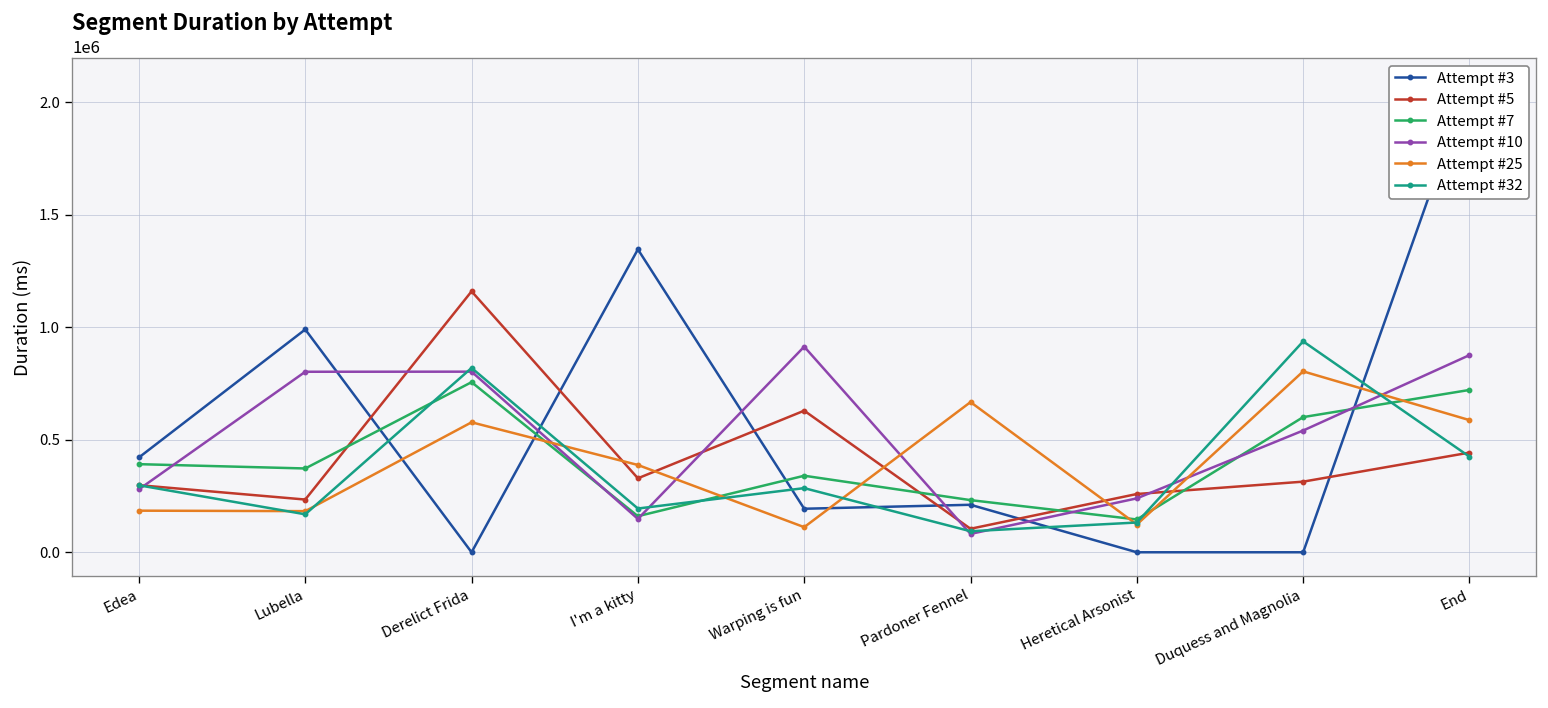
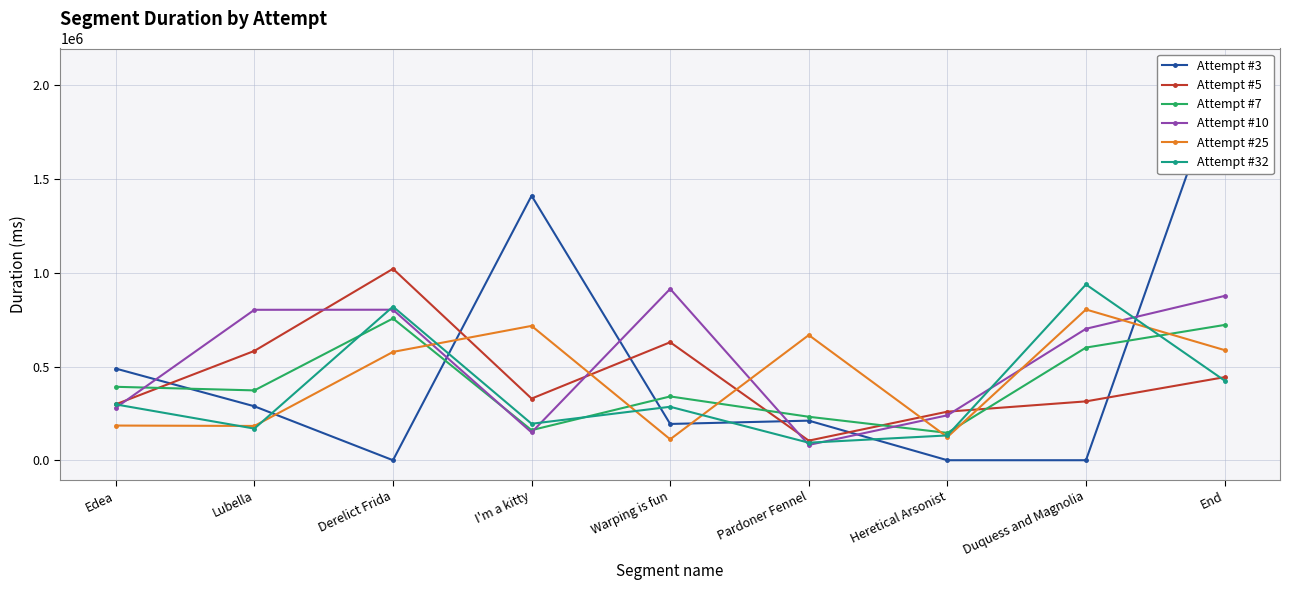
  {
    "Attempt #3": {
-     "Edea": 420000,
-     "Lubella": 990000,
+     "Edea": 490000,
+     "Lubella": 290000,
      "Derelict Frida": 0,
-     "I'm a kitty": 1350000,
+     "I'm a kitty": 1410000,
      "Warping is fun": 190000,
      "Pardoner Fennel": 210000,
      "Heretical Arsonist": 0,
      "Duquess and Magnolia": 0
    },
    "Attempt #5": {
-     "Lubella": 230000,
-     "Derelict Frida": 1160000,
+     "Lubella": 580000,
+     "Derelict Frida": 1020000,
      "I'm a kitty": 330000,
      "Warping is fun": 630000,
      "Heretical Arsonist": 260000,
      "Duquess and Magnolia": 310000,
      "End": 440000
    },
    "Attempt #10": {
      "Edea": 280000,
      "Lubella": 800000,
      "Derelict Frida": 800000,
      "Warping is fun": 910000,
      "Heretical Arsonist": 240000,
-     "Duquess and Magnolia": 540000,
+     "Duquess and Magnolia": 700000,
      "End": 880000
    },
    "Attempt #25": {
      "Edea": 180000,
      "Lubella": 180000,
      "Derelict Frida": 580000,
-     "I'm a kitty": 390000,
+     "I'm a kitty": 720000,
      "Warping is fun": 110000,
      "Pardoner Fennel": 670000,
      "Duquess and Magnolia": 800000,
      "End": 590000
    }
  }
